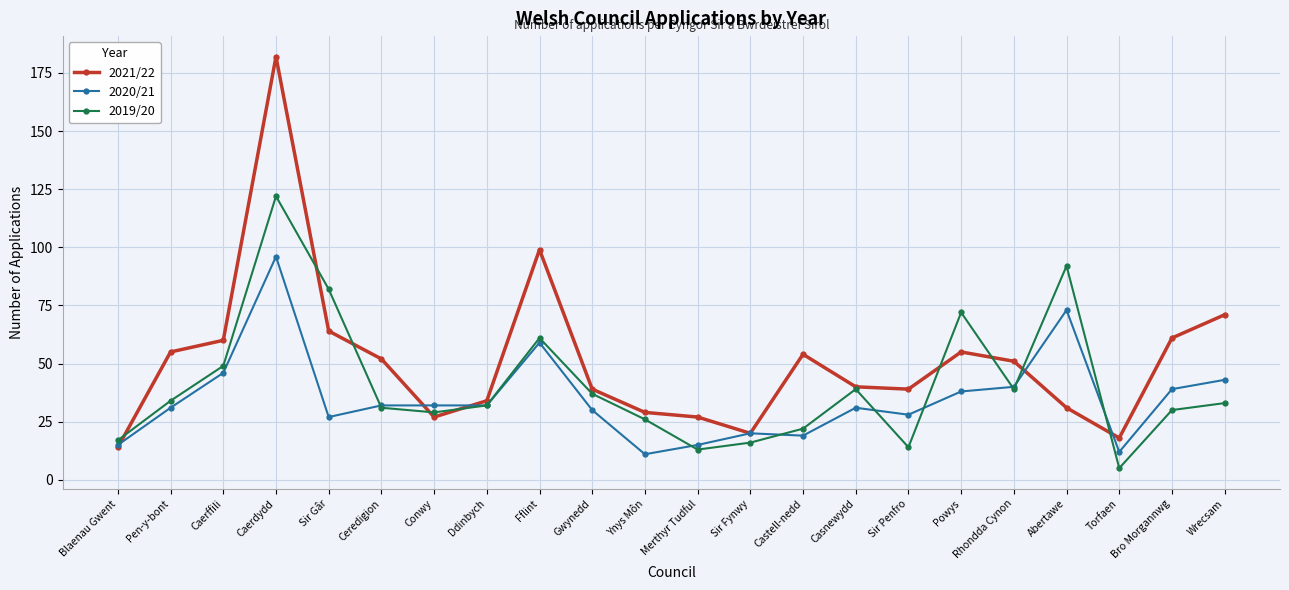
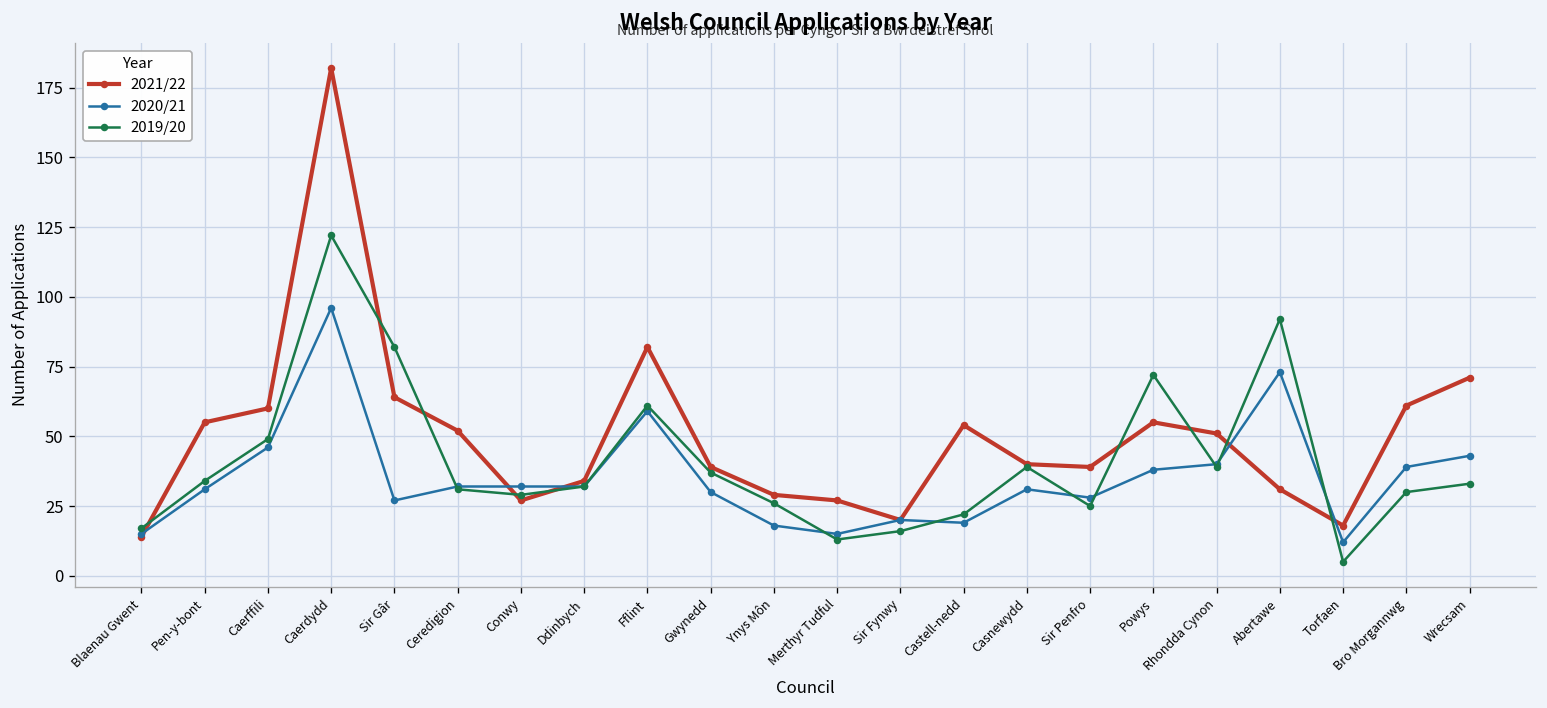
  {
    "2021/22": {
      "Pen-y-bont": 55,
      "Caerffili": 60,
      "Caerdydd": 182,
      "Sir Gâr": 64,
      "Ceredigion": 52,
      "Conwy": 27,
      "Ddinbych": 34,
-     "Fflint": 99,
+     "Fflint": 82,
      "Gwynedd": 39,
      "Ynys Môn": 29,
      "Merthyr Tudful": 27,
      "Castell-nedd": 54,
      "Sir Penfro": 39,
      "Powys": 55,
      "Rhondda Cynon": 51,
      "Abertawe": 31,
      "Torfaen": 18,
      "Bro Morgannwg": 61,
      "Wrecsam": 71
    },
    "2020/21": {
      "Pen-y-bont": 31,
      "Caerffili": 46,
      "Caerdydd": 96,
      "Sir Gâr": 27,
      "Conwy": 32,
      "Fflint": 59,
      "Gwynedd": 30,
-     "Ynys Môn": 11,
+     "Ynys Môn": 18,
      "Merthyr Tudful": 15,
      "Castell-nedd": 19,
      "Casnewydd": 31,
      "Sir Penfro": 28,
      "Powys": 38,
      "Abertawe": 73,
      "Torfaen": 12,
      "Bro Morgannwg": 39,
      "Wrecsam": 43
    },
    "2019/20": {
      "Blaenau Gwent": 17,
      "Pen-y-bont": 34,
      "Caerffili": 49,
      "Caerdydd": 122,
      "Sir Gâr": 82,
      "Conwy": 29,
      "Fflint": 61,
      "Gwynedd": 37,
      "Ynys Môn": 26,
      "Merthyr Tudful": 13,
      "Sir Fynwy": 16,
      "Castell-nedd": 22,
-     "Sir Penfro": 14,
+     "Sir Penfro": 25,
      "Powys": 72,
      "Abertawe": 92,
      "Torfaen": 5,
      "Bro Morgannwg": 30,
      "Wrecsam": 33
    }
  }
